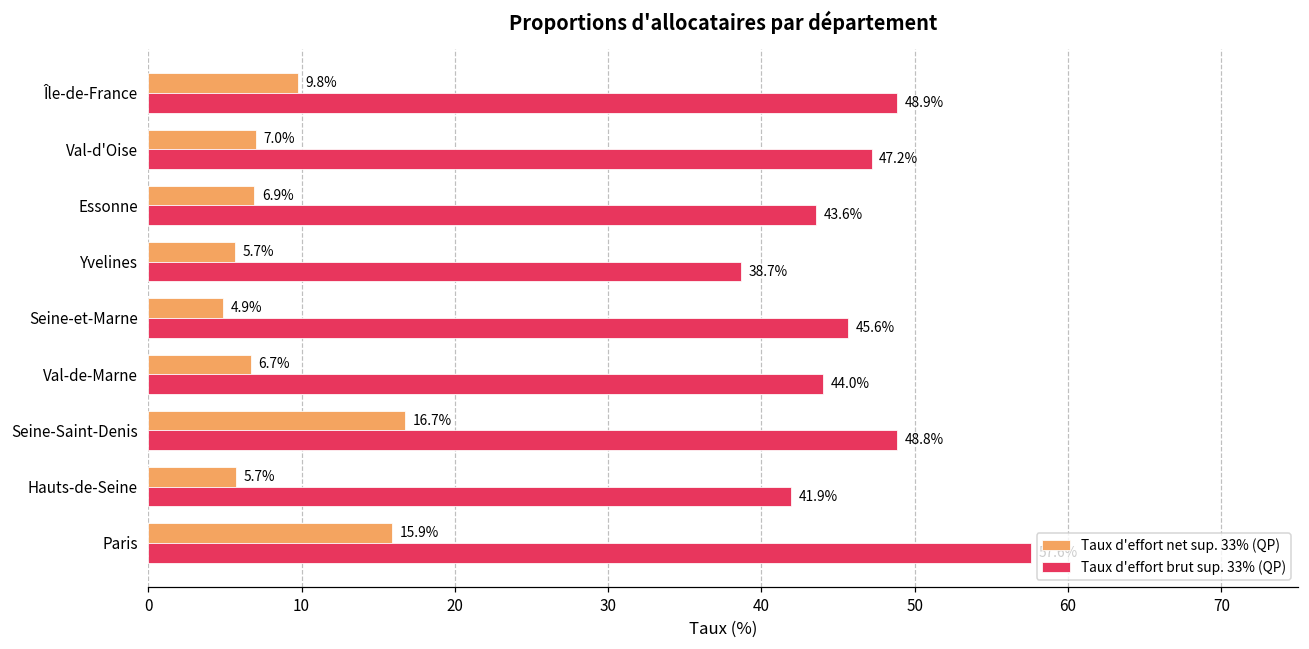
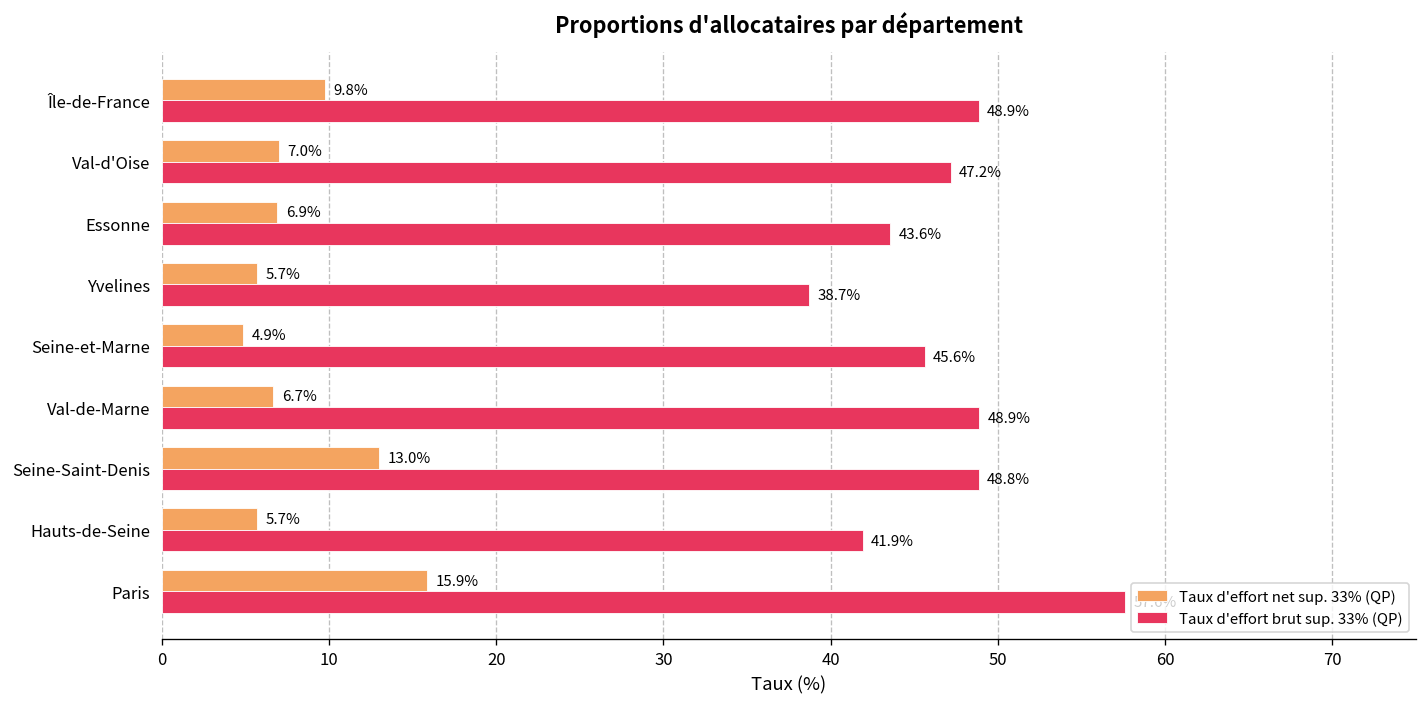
  {
    "Taux d'effort net sup. 33% (QP)": {
      "Île-de-France": "9.8%",
      "Val-d'Oise": "7.0%",
      "Essonne": "6.9%",
      "Yvelines": "5.7%",
      "Seine-et-Marne": "4.9%",
      "Val-de-Marne": "6.7%",
-     "Seine-Saint-Denis": "16.7%",
+     "Seine-Saint-Denis": "13.0%",
      "Hauts-de-Seine": "5.7%",
      "Paris": "15.9%"
    },
    "Taux d'effort brut sup. 33% (QP)": {
      "Île-de-France": "48.9%",
      "Val-d'Oise": "47.2%",
      "Essonne": "43.6%",
      "Yvelines": "38.7%",
      "Seine-et-Marne": "45.6%",
-     "Val-de-Marne": "44.0%",
+     "Val-de-Marne": "48.9%",
      "Seine-Saint-Denis": "48.8%",
      "Hauts-de-Seine": "41.9%"
    }
  }
